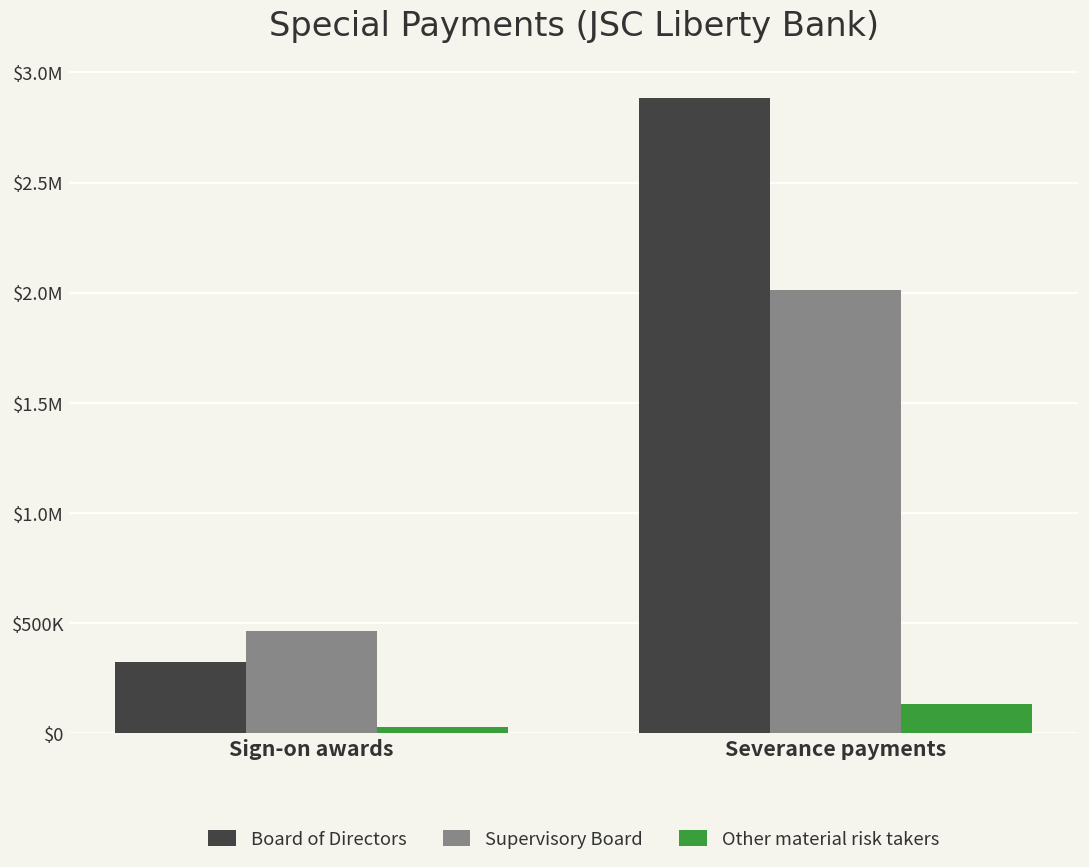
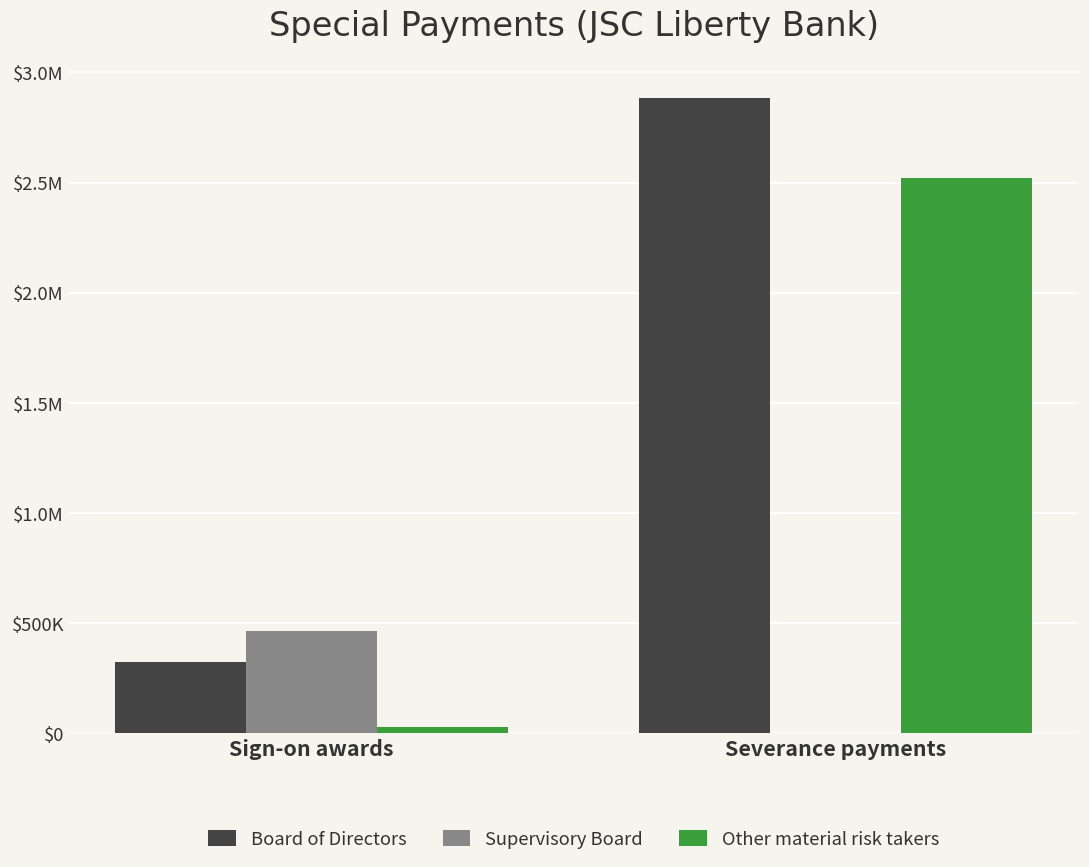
  {
    "Board of Directors": {
      "Sign-on awards": "$320000",
      "Severance payments": "$2880000"
    },
    "Supervisory Board": {
      "Sign-on awards": "$460000",
-     "Severance payments": "$2010000"
+     "Severance payments": "$0"
    },
    "Other material risk takers": {
      "Sign-on awards": "$30000",
-     "Severance payments": "$130000"
+     "Severance payments": "$2520000"
    }
  }
